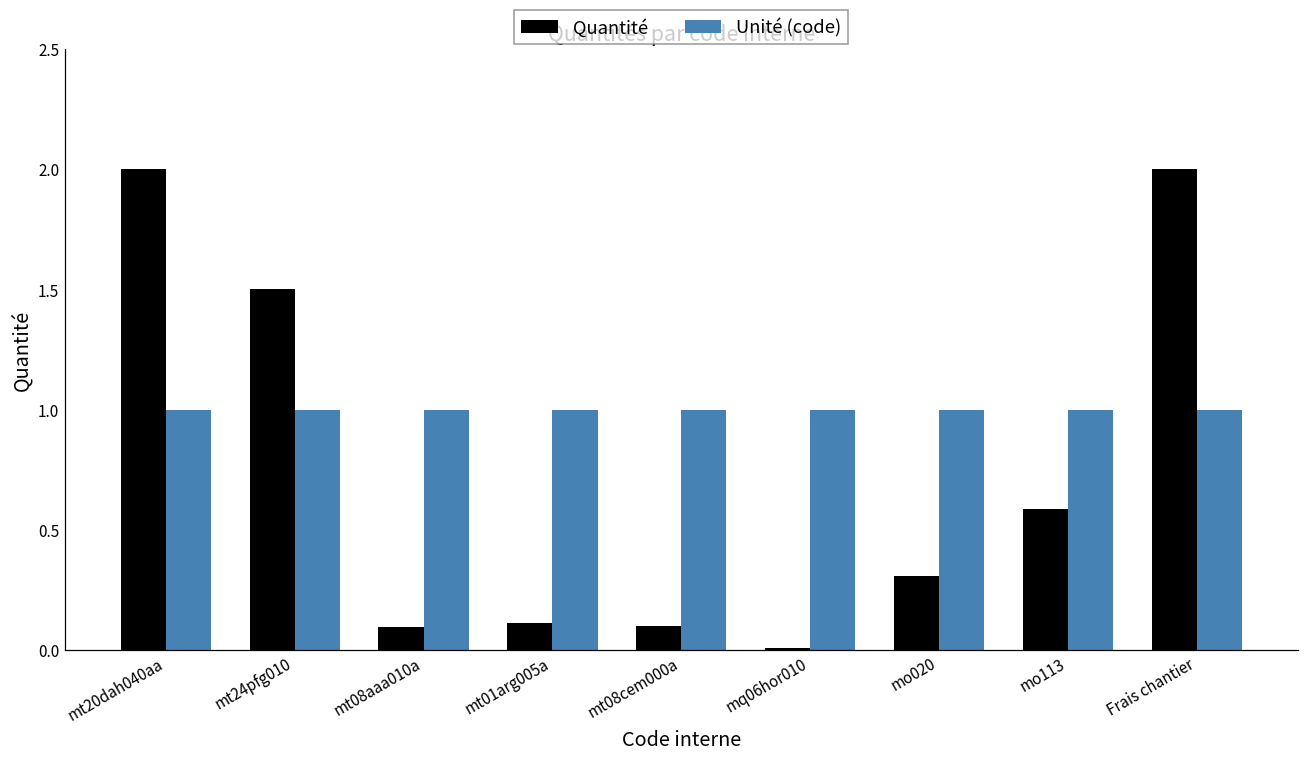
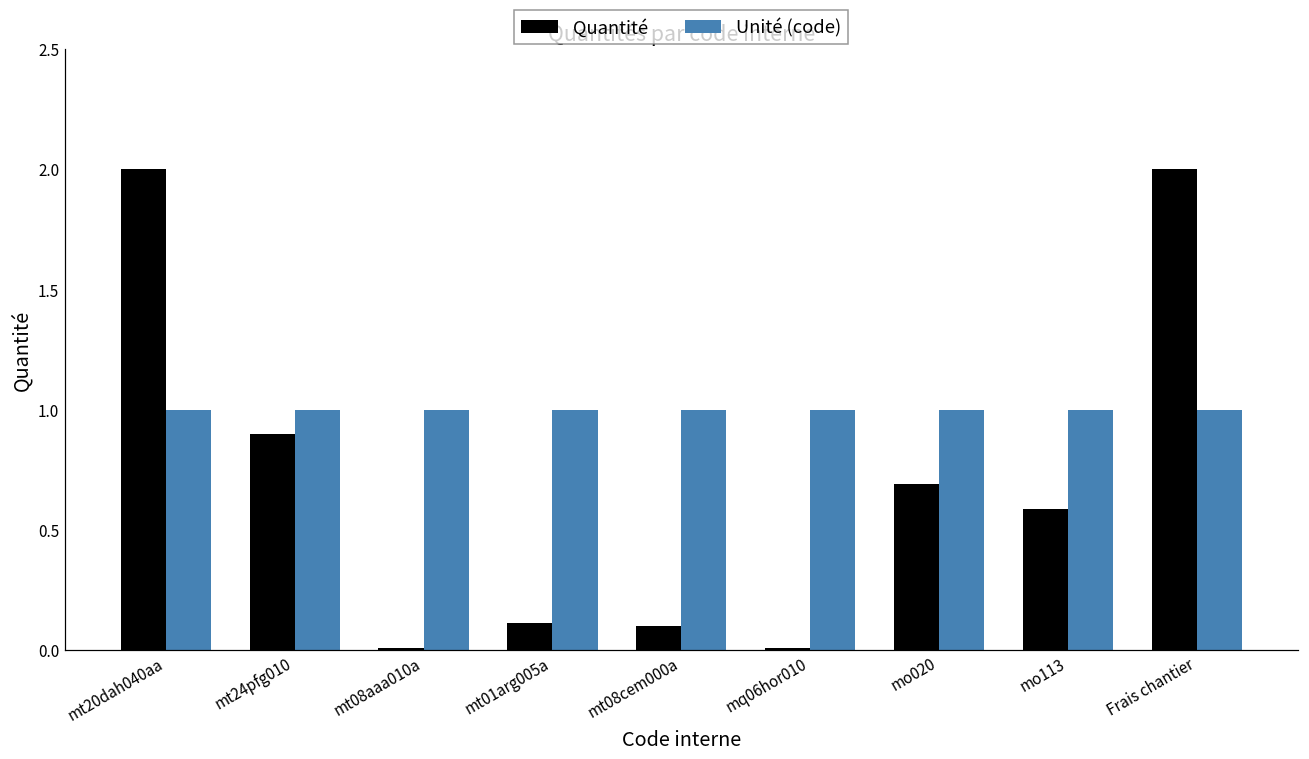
  {
    "Quantité": {
      "mt20dah040aa": 2.00,
-     "mt24pfg010": 1.5,
-     "mt08aaa010a": 0.10,
+     "mt24pfg010": 0.9,
+     "mt08aaa010a": 0.01,
      "mt01arg005a": 0.11,
      "mt08cem000a": 0.10,
-     "mo020": 0.31,
+     "mo020": 0.69,
      "mo113": 0.59,
      "Frais chantier": 2.00
    },
    "Unité (code)": {
      "mt20dah040aa": 1.00,
      "mt24pfg010": 1.00,
      "mt08aaa010a": 1.00,
      "mt01arg005a": 1.00,
      "mt08cem000a": 1.00,
      "mq06hor010": 1.00,
      "mo020": 1.00,
      "mo113": 1.00,
      "Frais chantier": 1.00
    }
  }
